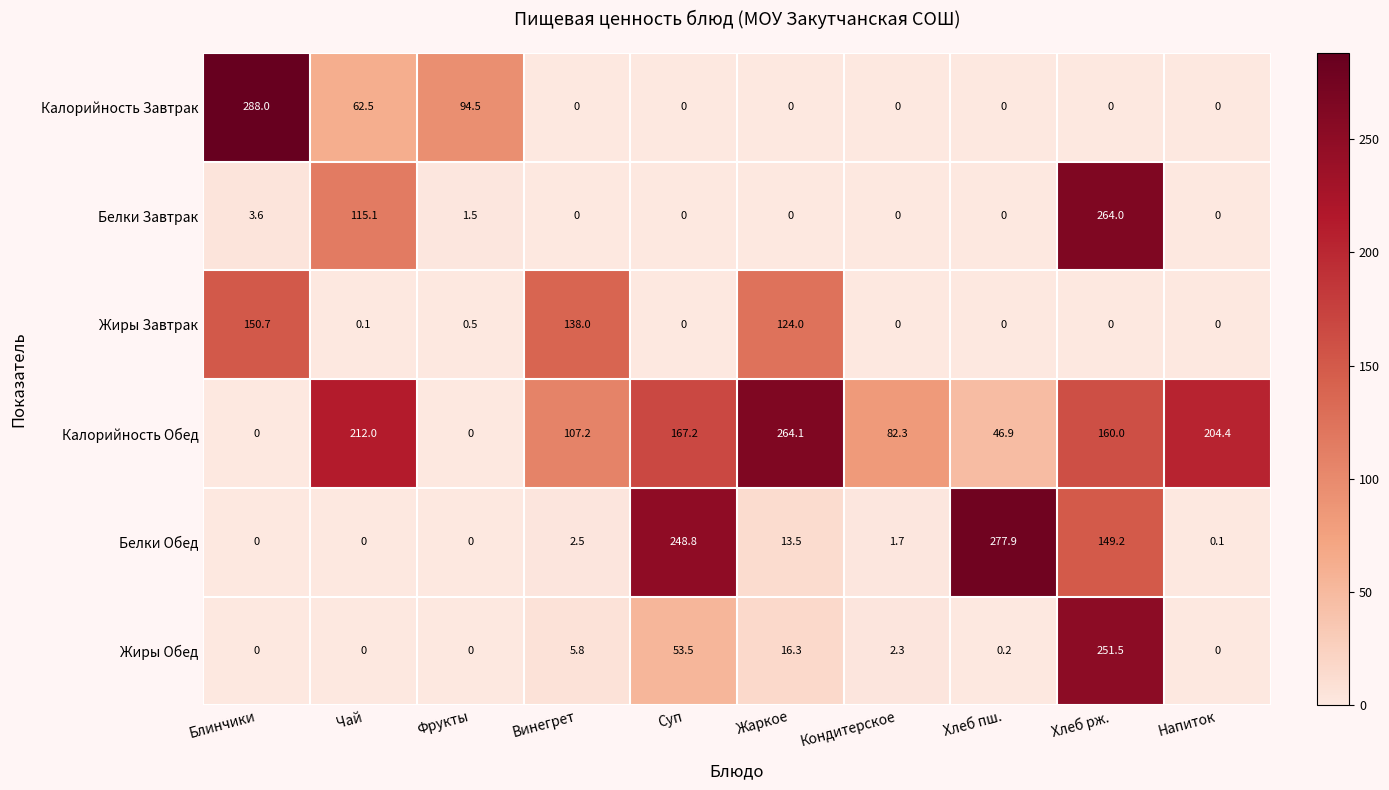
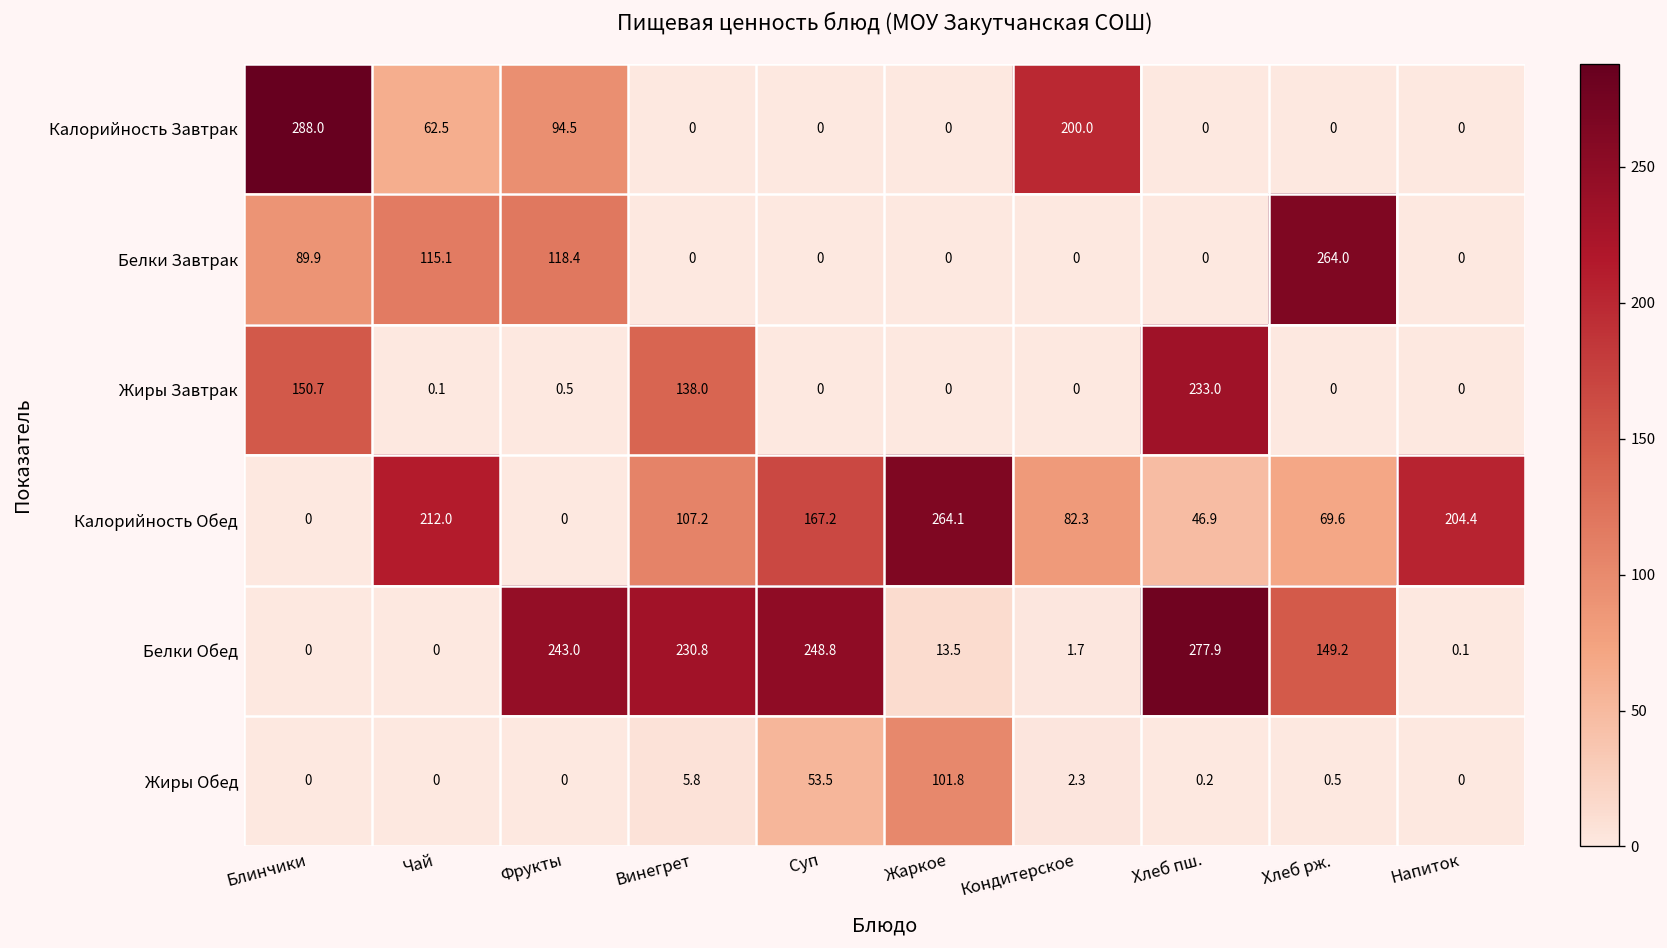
  {
    "Калорийность Завтрак": {
      "Блинчики": 288.0,
      "Чай": 62.5,
      "Фрукты": 94.5,
      "Винегрет": 0,
      "Суп": 0,
      "Жаркое": 0,
-     "Кондитерское": 0,
+     "Кондитерское": 200.0,
      "Хлеб пш.": 0,
      "Хлеб рж.": 0,
      "Напиток": 0
    },
    "Белки Завтрак": {
-     "Блинчики": 3.6,
+     "Блинчики": 89.9,
      "Чай": 115.1,
-     "Фрукты": 1.5,
+     "Фрукты": 118.4,
      "Винегрет": 0,
      "Суп": 0,
      "Жаркое": 0,
      "Кондитерское": 0,
      "Хлеб пш.": 0,
      "Хлеб рж.": 264.0,
      "Напиток": 0
    },
    "Жиры Завтрак": {
      "Блинчики": 150.7,
      "Чай": 0.1,
      "Фрукты": 0.5,
      "Винегрет": 138.0,
      "Суп": 0,
-     "Жаркое": 124.0,
+     "Жаркое": 0,
      "Кондитерское": 0,
-     "Хлеб пш.": 0,
+     "Хлеб пш.": 233.0,
      "Хлеб рж.": 0,
      "Напиток": 0
    },
    "Калорийность Обед": {
      "Блинчики": 0,
      "Чай": 212.0,
      "Фрукты": 0,
      "Винегрет": 107.2,
      "Суп": 167.2,
      "Жаркое": 264.1,
      "Кондитерское": 82.3,
      "Хлеб пш.": 46.9,
-     "Хлеб рж.": 160.0,
+     "Хлеб рж.": 69.6,
      "Напиток": 204.4
    },
    "Белки Обед": {
      "Блинчики": 0,
      "Чай": 0,
-     "Фрукты": 0,
-     "Винегрет": 2.5,
+     "Фрукты": 243.0,
+     "Винегрет": 230.8,
      "Суп": 248.8,
      "Жаркое": 13.5,
      "Кондитерское": 1.7,
      "Хлеб пш.": 277.9,
      "Хлеб рж.": 149.2,
      "Напиток": 0.1
    },
    "Жиры Обед": {
      "Блинчики": 0,
      "Чай": 0,
      "Фрукты": 0,
      "Винегрет": 5.8,
      "Суп": 53.5,
-     "Жаркое": 16.3,
+     "Жаркое": 101.8,
      "Кондитерское": 2.3,
      "Хлеб пш.": 0.2,
-     "Хлеб рж.": 251.5,
+     "Хлеб рж.": 0.5,
      "Напиток": 0
    }
  }
